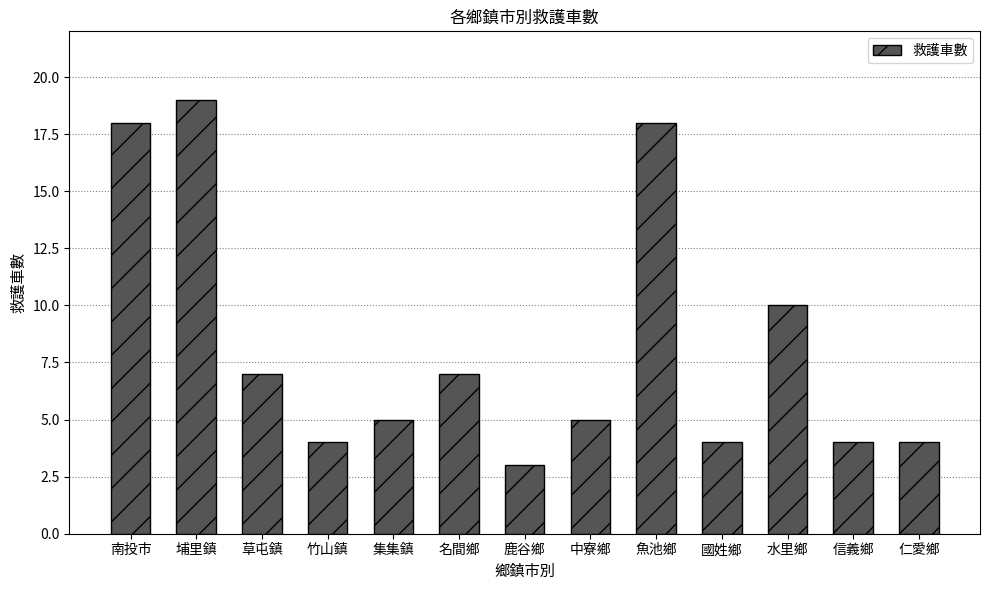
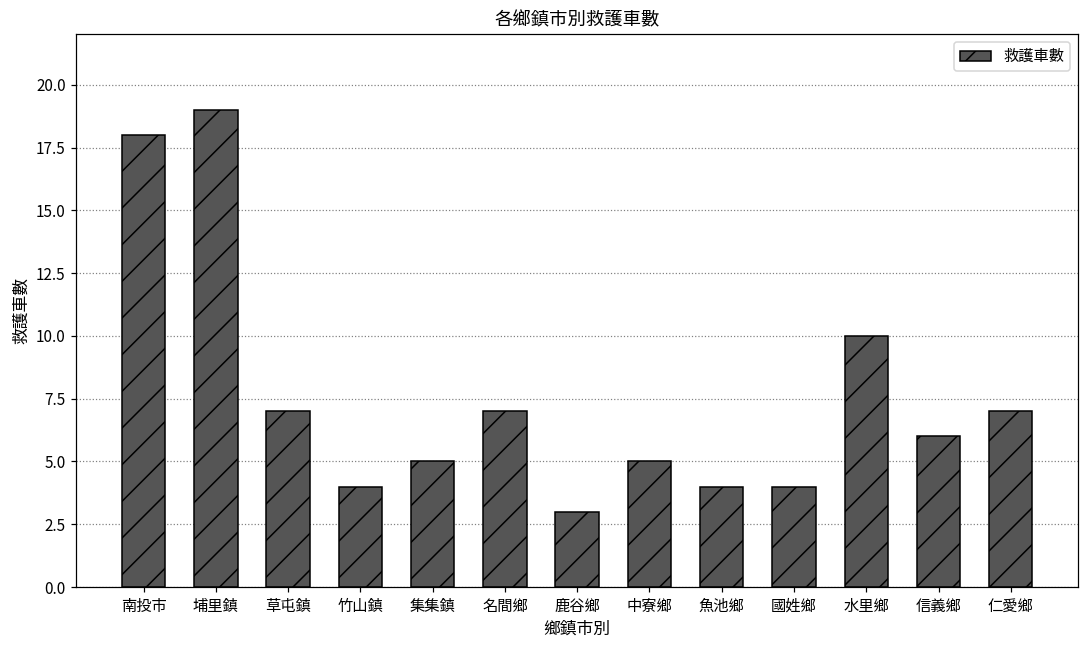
  {
    "南投市": 18,
    "埔里鎮": 19,
    "草屯鎮": 7,
    "竹山鎮": 4,
    "集集鎮": 5,
    "名間鄉": 7,
    "鹿谷鄉": 3,
    "中寮鄉": 5,
-   "魚池鄉": 18,
+   "魚池鄉": 4,
    "國姓鄉": 4,
    "水里鄉": 10,
-   "信義鄉": 4,
-   "仁愛鄉": 4
+   "信義鄉": 6,
+   "仁愛鄉": 7
  }
